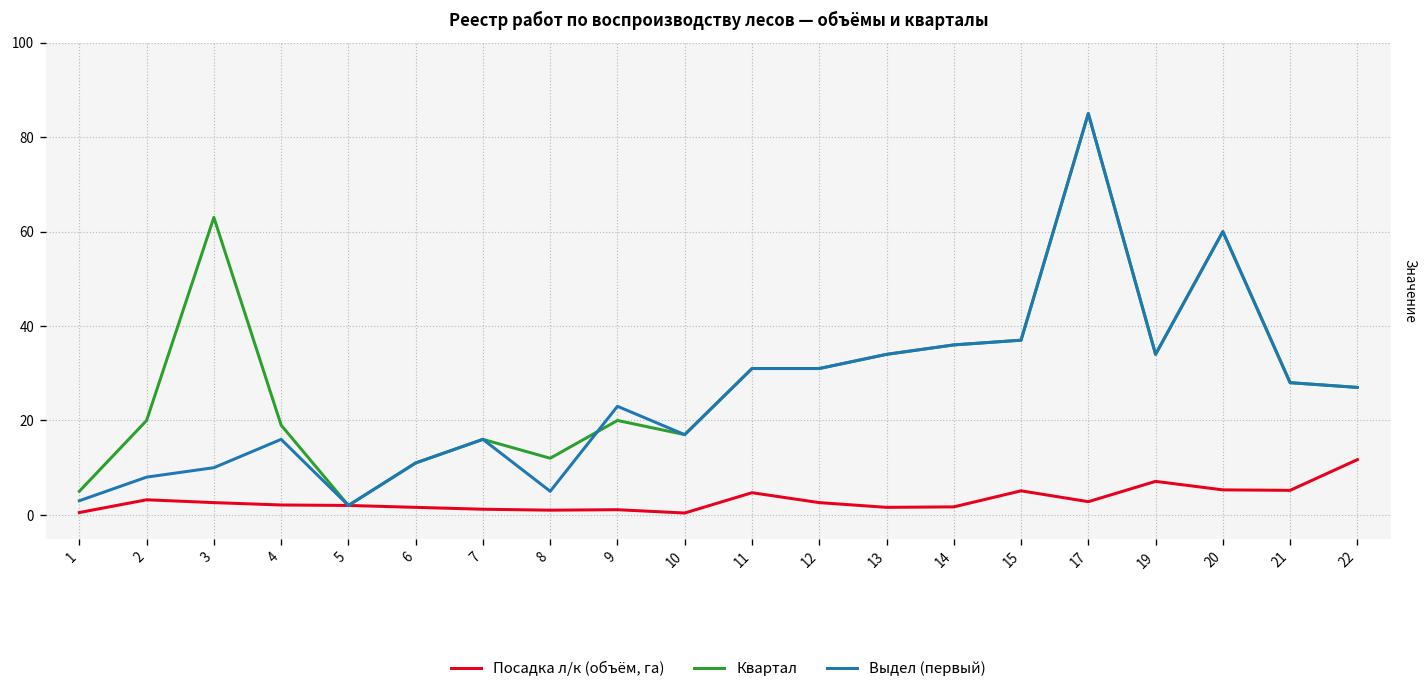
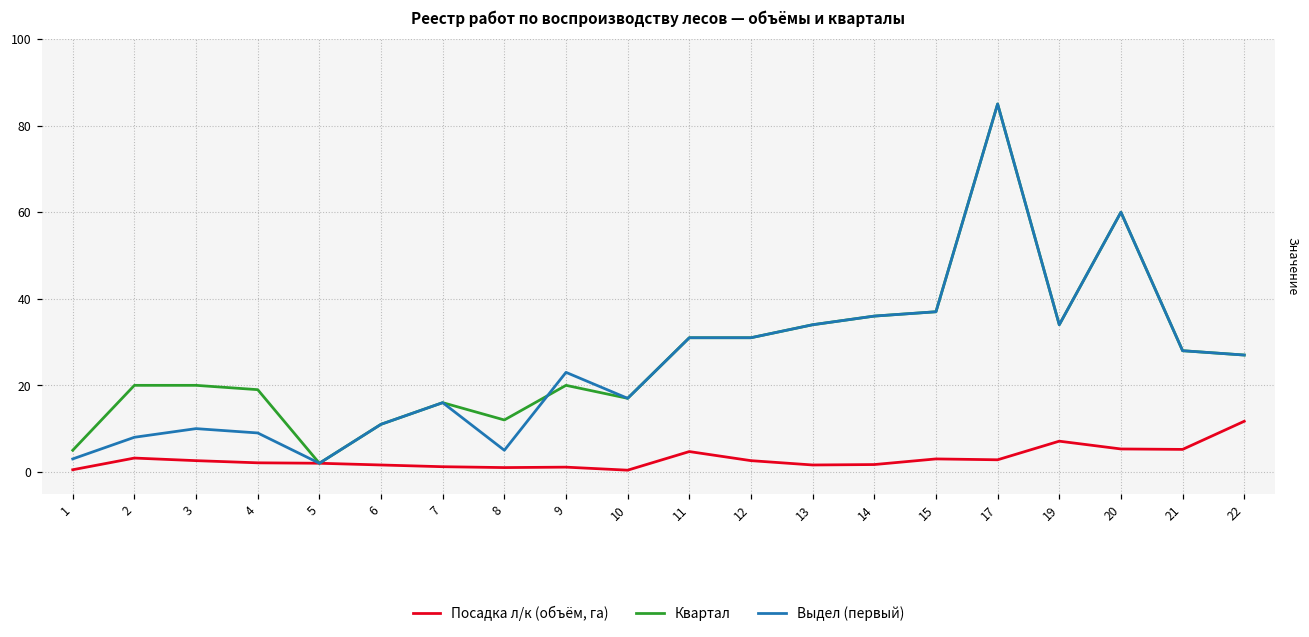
  {
    "Посадка л/к (объём, га)": {
      "1": 1,
      "2": 3,
      "3": 3,
      "4": 2,
      "6": 2,
      "7": 1,
      "8": 1,
      "9": 1,
      "10": 0,
      "11": 5,
      "12": 3,
      "13": 2,
      "14": 2,
-     "15": 5,
+     "15": 3,
      "17": 3,
      "19": 7,
      "20": 5,
      "21": 5,
      "22": 12
    },
    "Квартал": {
      "1": 5,
      "2": 20,
-     "3": 63,
+     "3": 20,
      "4": 19,
      "8": 12,
      "9": 20
    },
    "Выдел (первый)": {
      "1": 3,
      "2": 8,
      "3": 10,
-     "4": 16,
+     "4": 9,
      "8": 5,
      "9": 23
    }
  }
